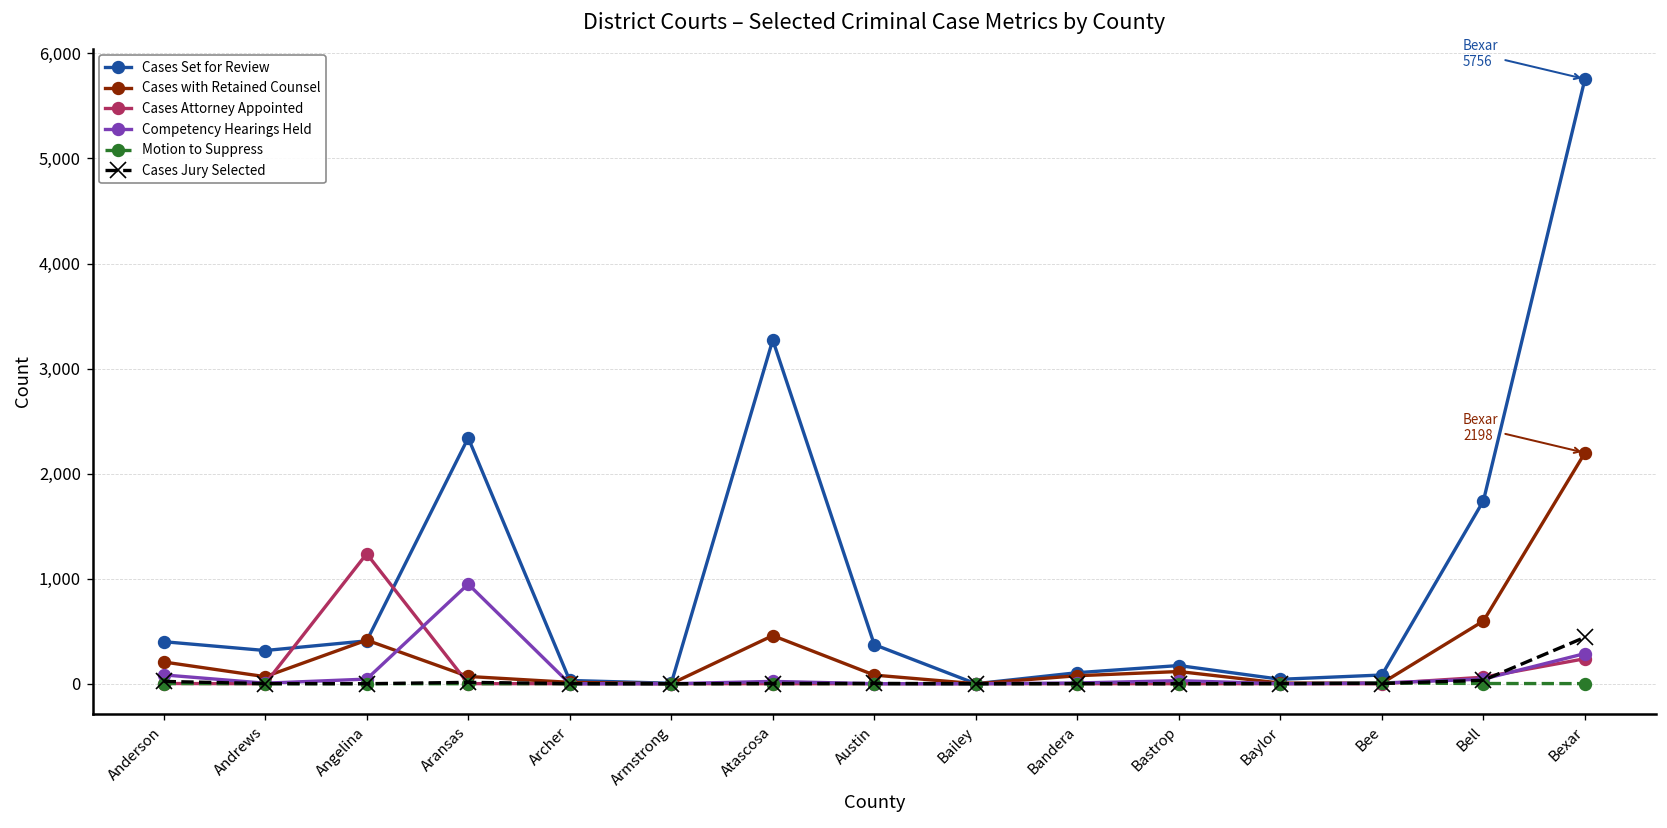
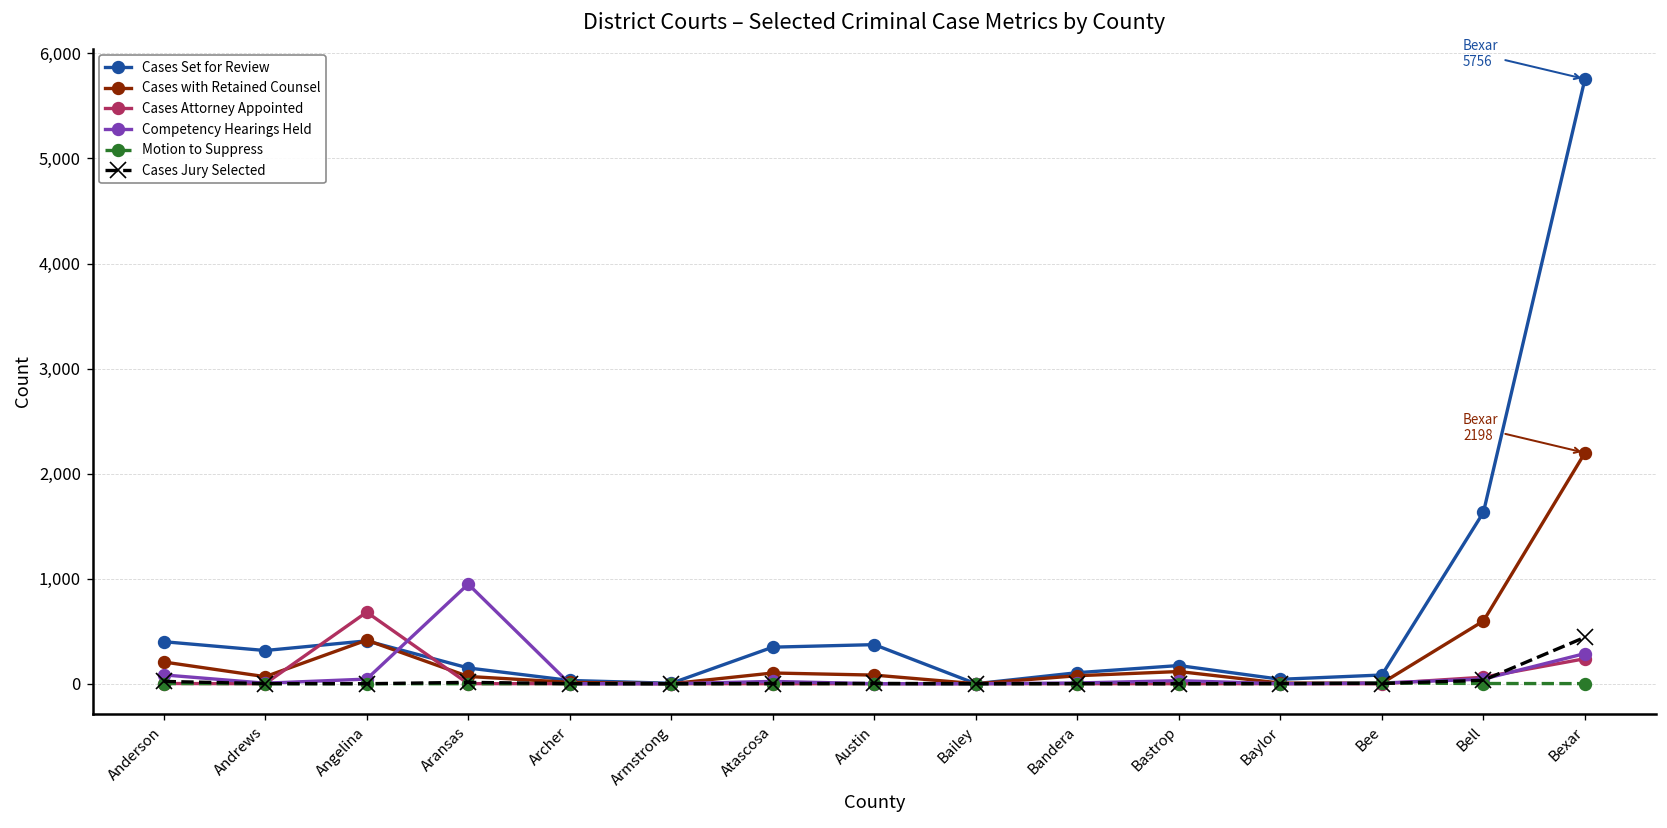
  {
    "Cases Set for Review": {
      "Anderson": "400",
      "Andrews": "300",
-     "Aransas": "2,300",
-     "Atascosa": "3,300",
+     "Aransas": "200",
+     "Atascosa": "300",
      "Austin": "400",
      "Bastrop": "200",
      "Baylor": "0",
      "Bee": "100",
-     "Bell": "1,700"
+     "Bell": "1,600"
    },
    "Cases with Retained Counsel": {
      "Anderson": "200",
      "Andrews": "100",
      "Aransas": "100",
-     "Atascosa": "500",
+     "Atascosa": "100",
      "Austin": "100",
      "Bastrop": "100",
      "Bell": "600"
    },
    "Cases Attorney Appointed": {
-     "Angelina": "1,200",
+     "Angelina": "700",
      "Bexar": "200"
    },
    "Competency Hearings Held": {
      "Anderson": "100",
      "Angelina": "0",
      "Aransas": "900",
      "Bastrop": "0",
      "Bexar": "300"
    },
    "Motion to Suppress": {
      "Bell": "0",
      "Bexar": "0"
    },
    "Cases Jury Selected": {
      "Bexar": "400"
    }
  }
